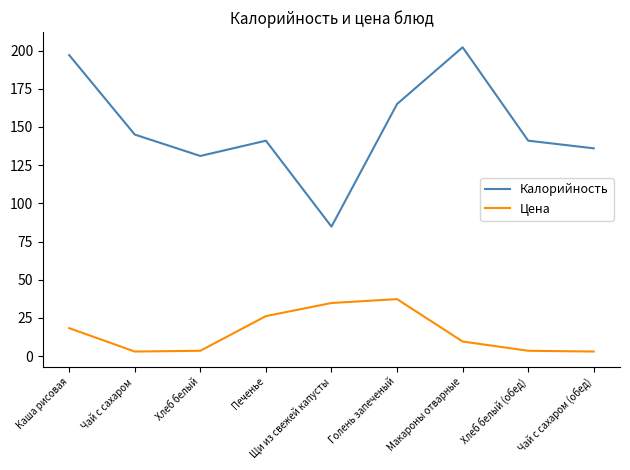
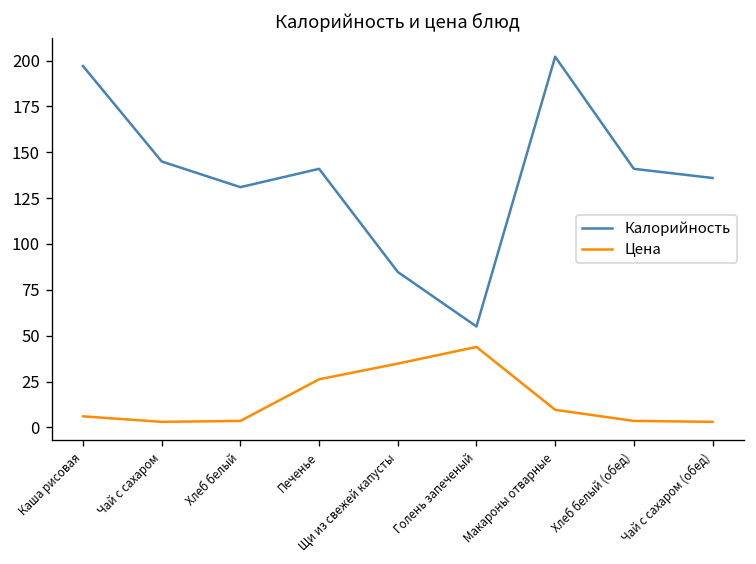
  {
    "Калорийность": {
      "Каша рисовая": 197,
      "Чай с сахаром": 145,
      "Хлеб белый": 131,
      "Печенье": 141,
      "Щи из свежей капусты": 85,
-     "Голень запеченый": 165,
+     "Голень запеченый": 55,
      "Макароны отварные": 202,
      "Хлеб белый (обед)": 141,
      "Чай с сахаром (обед)": 136
    },
    "Цена": {
-     "Каша рисовая": 18,
+     "Каша рисовая": 6,
      "Чай с сахаром": 3,
      "Хлеб белый": 4,
      "Печенье": 26,
      "Щи из свежей капусты": 35,
-     "Голень запеченый": 37,
+     "Голень запеченый": 44,
      "Макароны отварные": 10,
      "Хлеб белый (обед)": 4,
      "Чай с сахаром (обед)": 3
    }
  }
